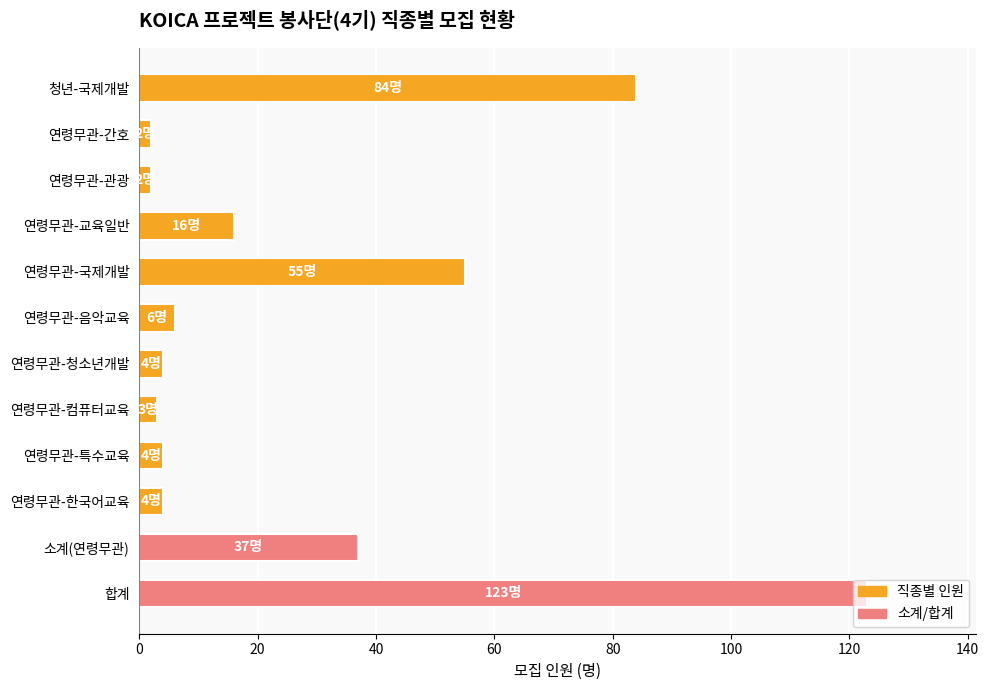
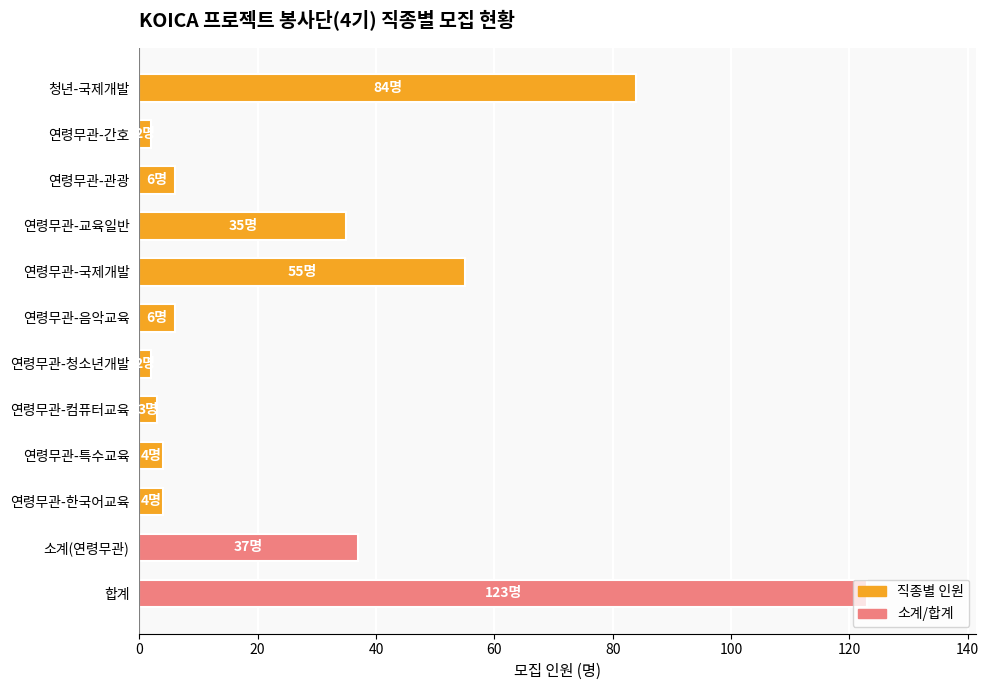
  {
    "청년-국제개발": "84명",
-   "연령무관-관광": "2",
-   "연령무관-교육일반": "16명",
+   "연령무관-관광": "6",
+   "연령무관-교육일반": "35명",
    "연령무관-국제개발": "55명",
    "연령무관-음악교육": "6명",
-   "연령무관-청소년개발": "4",
+   "연령무관-청소년개발": "2",
    "연령무관-컴퓨터교육": "3명",
    "연령무관-특수교육": "4명",
    "연령무관-한국어교육": "4명",
    "소계(연령무관)": "37명"
  }
